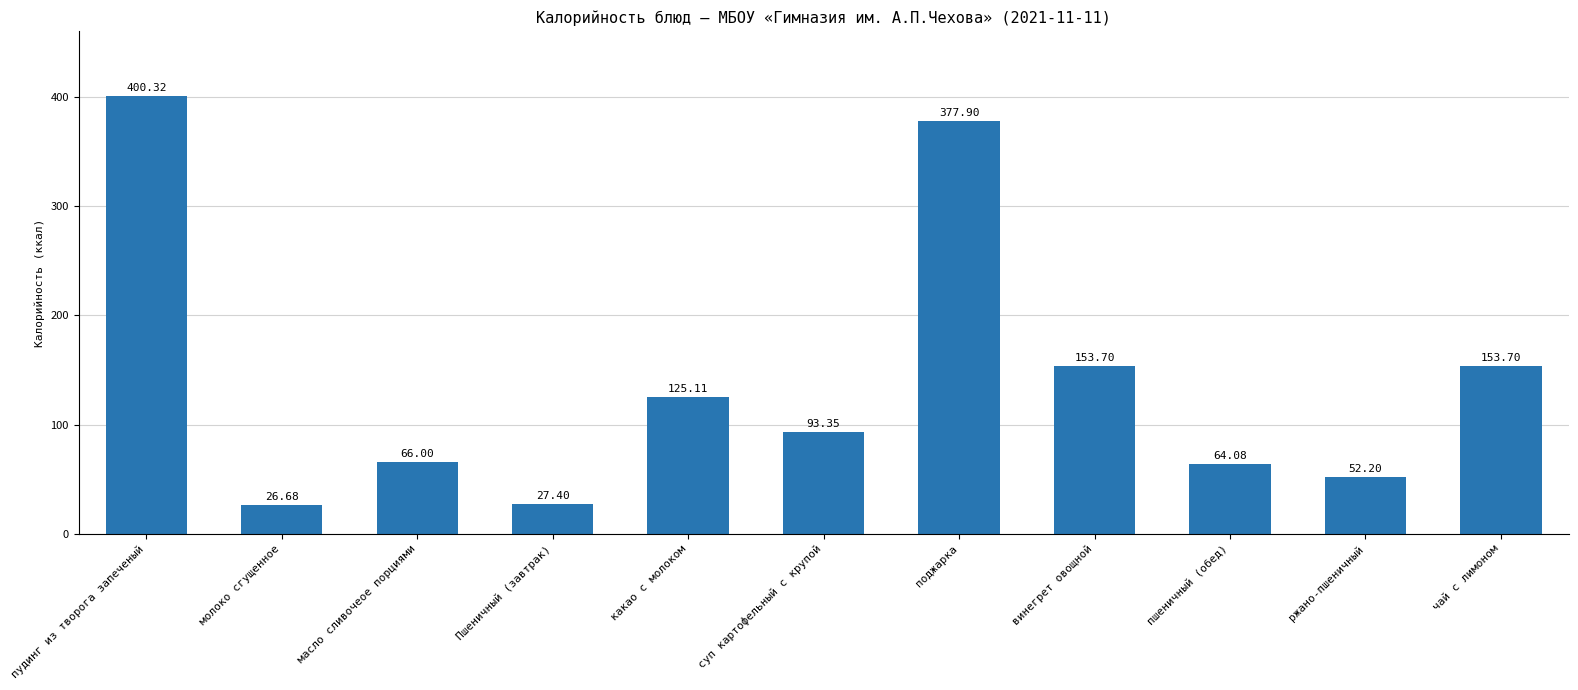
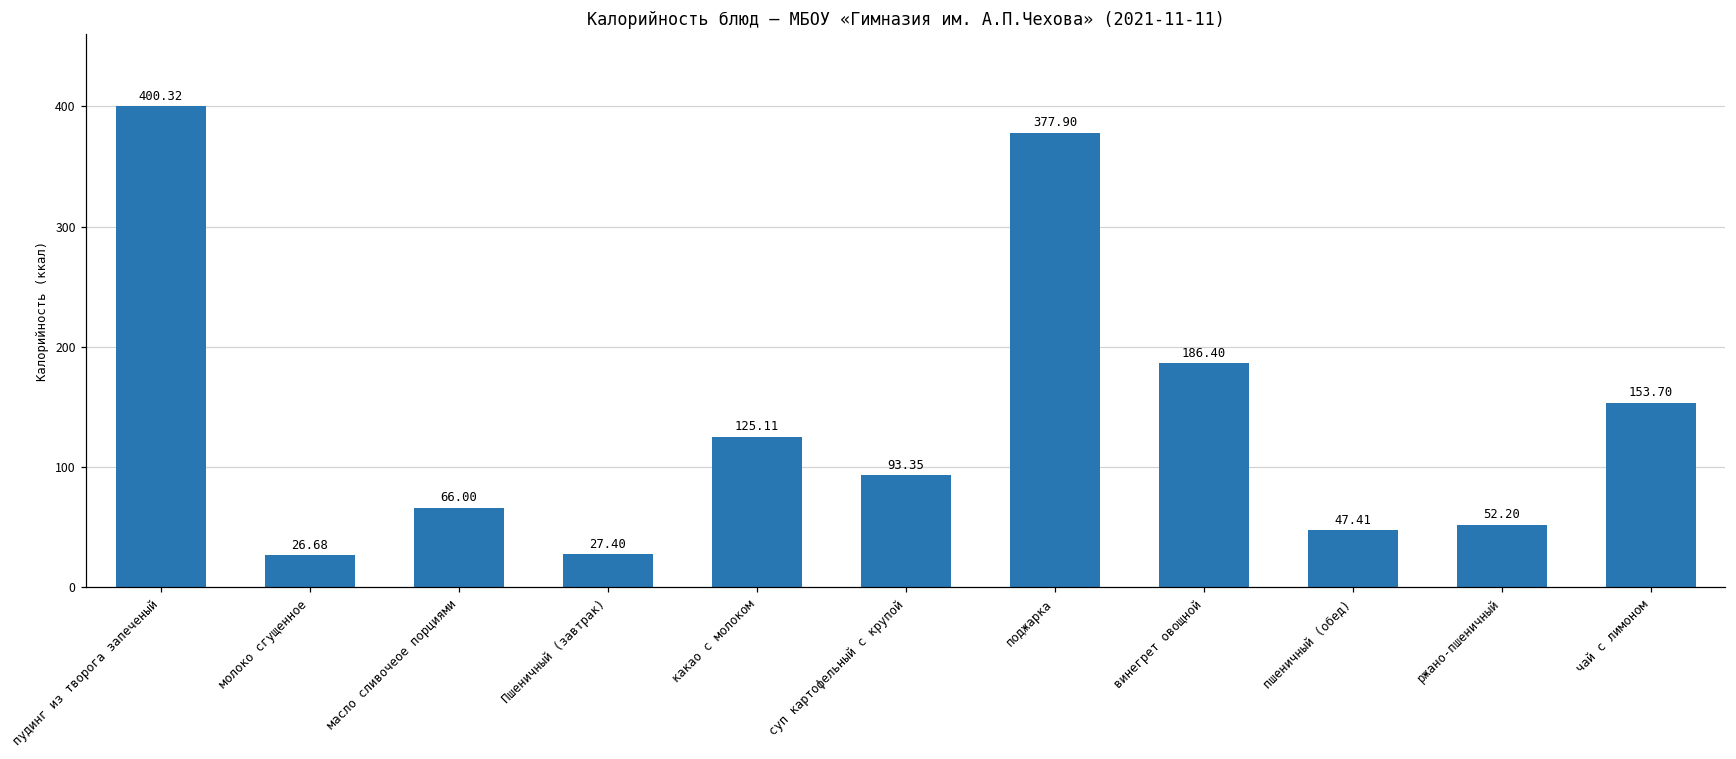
  {
    "пудинг из творога запеченый": 400.32,
    "молоко сгущенное": 26.68,
    "масло сливочеое порциями": 66.00,
    "Пшеничный (завтрак)": 27.40,
    "какао с молоком": 125.11,
    "суп картофельный с крупой": 93.35,
    "поджарка": 377.90,
-   "винегрет овощной": 153.70,
-   "пшеничный (обед)": 64.08,
+   "винегрет овощной": 186.40,
+   "пшеничный (обед)": 47.41,
    "ржано-пшеничный": 52.20,
    "чай с лимоном": 153.70
  }
